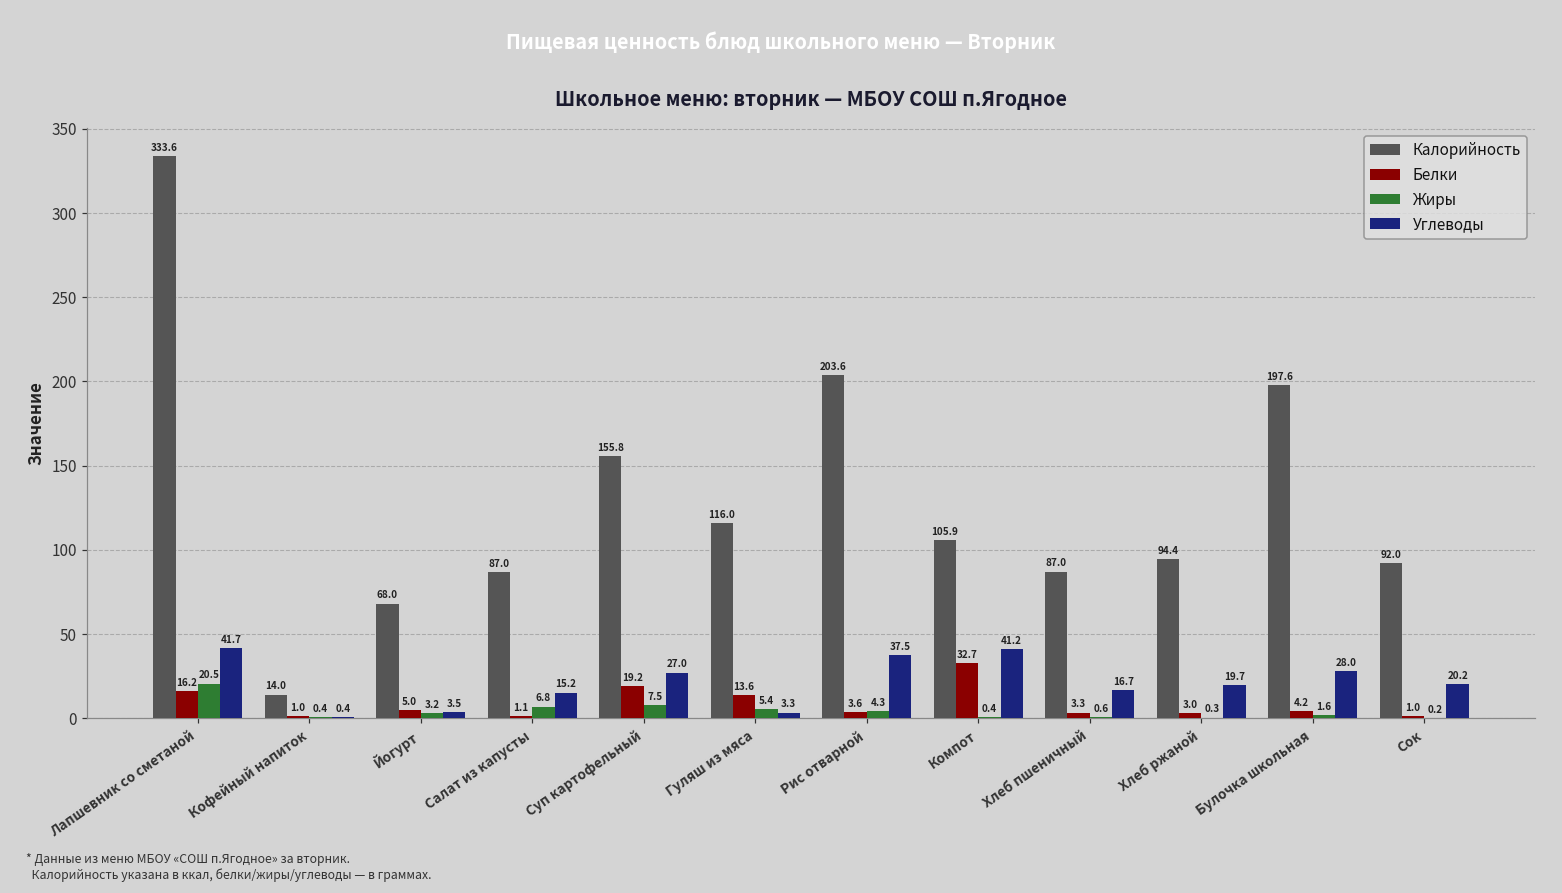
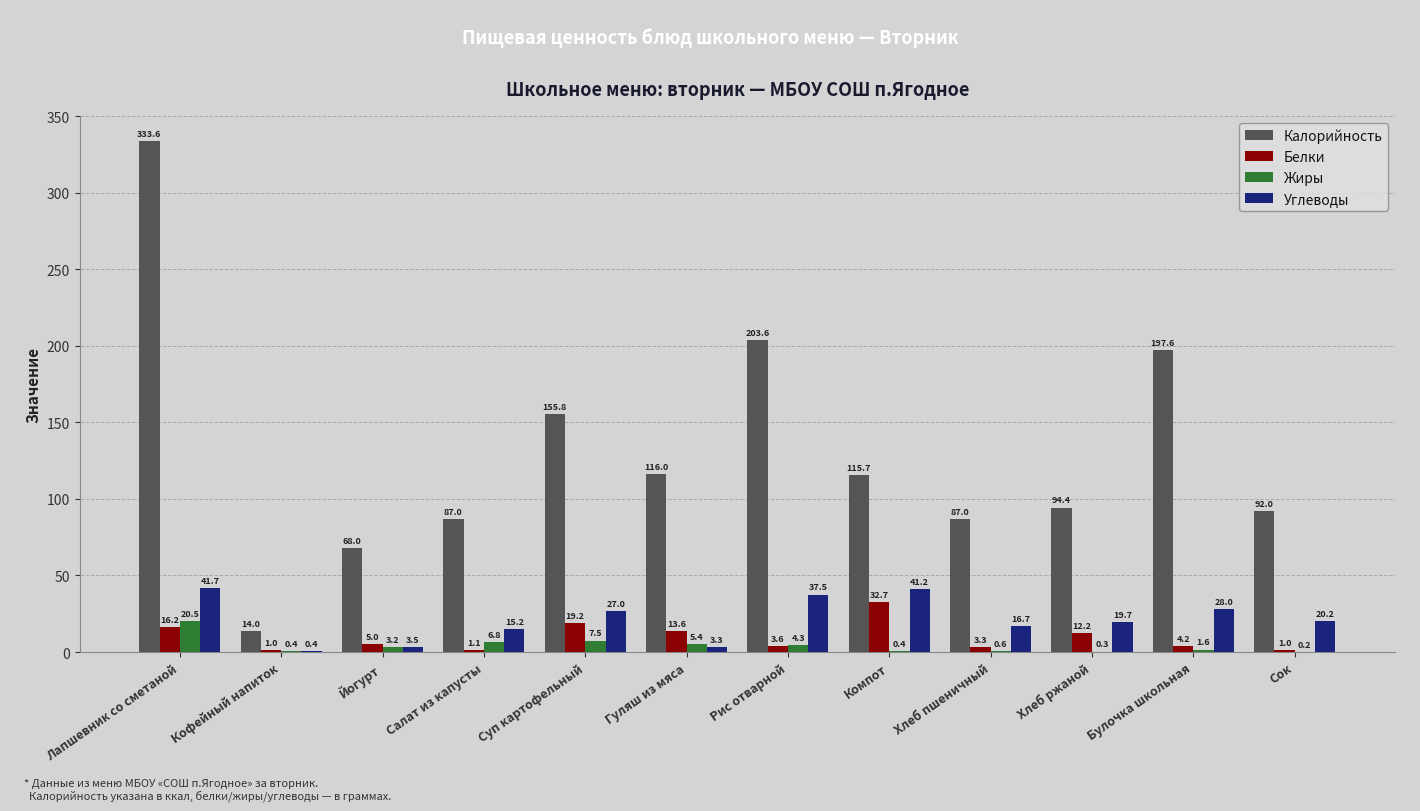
  {
    "Калорийность": {
      "Лапшевник со сметаной": 333.6,
      "Кофейный напиток": 14.0,
      "Йогурт": 68.0,
      "Салат из капусты": 87.0,
      "Суп картофельный": 155.8,
      "Гуляш из мяса": 116.0,
      "Рис отварной": 203.6,
-     "Компот": 105.9,
+     "Компот": 115.7,
      "Хлеб пшеничный": 87.0,
      "Хлеб ржаной": 94.4,
      "Булочка школьная": 197.6,
      "Сок": 92.0
    },
    "Белки": {
      "Лапшевник со сметаной": 16.2,
      "Кофейный напиток": 1.0,
      "Йогурт": 5.0,
      "Салат из капусты": 1.1,
      "Суп картофельный": 19.2,
      "Гуляш из мяса": 13.6,
      "Рис отварной": 3.6,
      "Компот": 32.7,
      "Хлеб пшеничный": 3.3,
-     "Хлеб ржаной": 3.0,
+     "Хлеб ржаной": 12.2,
      "Булочка школьная": 4.2,
      "Сок": 1.0
    },
    "Жиры": {
      "Лапшевник со сметаной": 20.5,
      "Кофейный напиток": 0.4,
      "Йогурт": 3.2,
      "Салат из капусты": 6.8,
      "Суп картофельный": 7.5,
      "Гуляш из мяса": 5.4,
      "Рис отварной": 4.3,
      "Компот": 0.4,
      "Хлеб пшеничный": 0.6,
      "Хлеб ржаной": 0.3,
      "Булочка школьная": 1.6,
      "Сок": 0.2
    },
    "Углеводы": {
      "Лапшевник со сметаной": 41.7,
      "Кофейный напиток": 0.4,
      "Йогурт": 3.5,
      "Салат из капусты": 15.2,
      "Суп картофельный": 27.0,
      "Гуляш из мяса": 3.3,
      "Рис отварной": 37.5,
      "Компот": 41.2,
      "Хлеб пшеничный": 16.7,
      "Хлеб ржаной": 19.7,
      "Булочка школьная": 28.0,
      "Сок": 20.2
    }
  }
